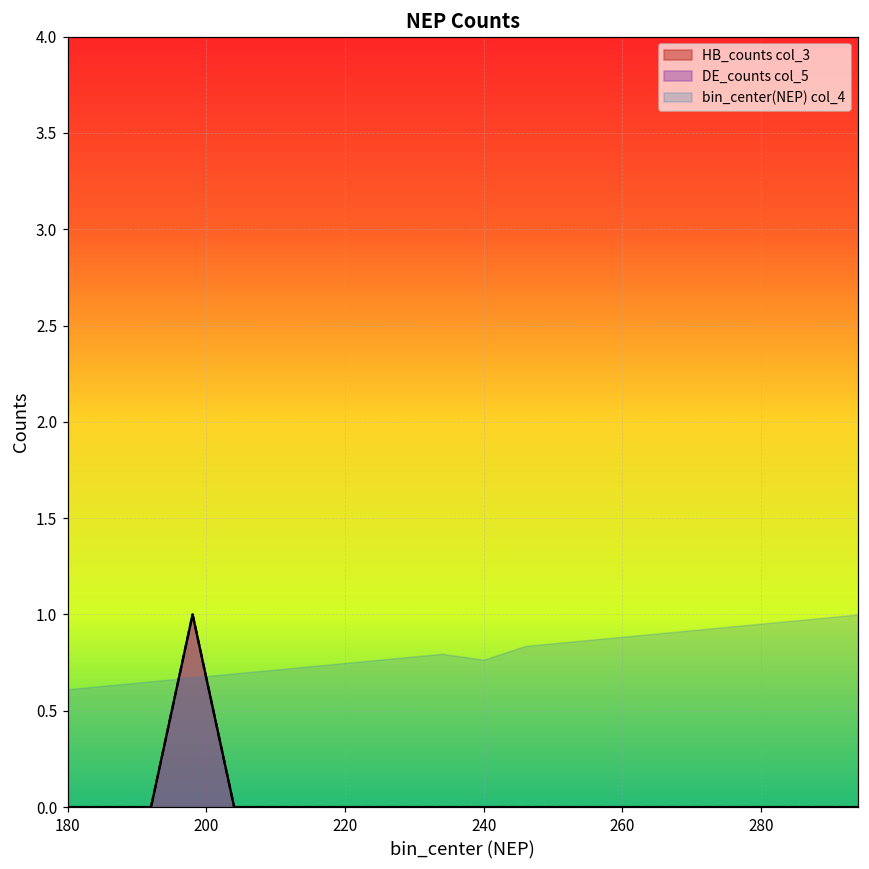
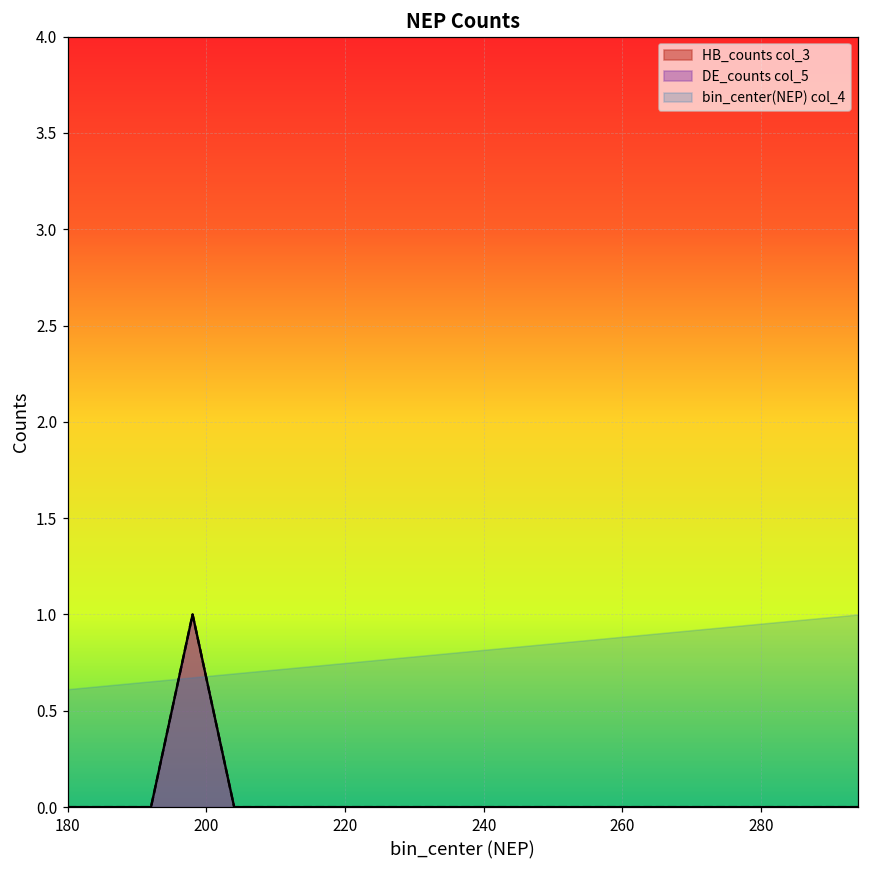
  {
    "DE_counts col_5": {
      "180": 0.00,
      "240": 0.00
    },
    "bin_center(NEP) col_4": {
      "180": 0.61,
-     "240": 0.77
+     "240": 0.82
    }
  }
